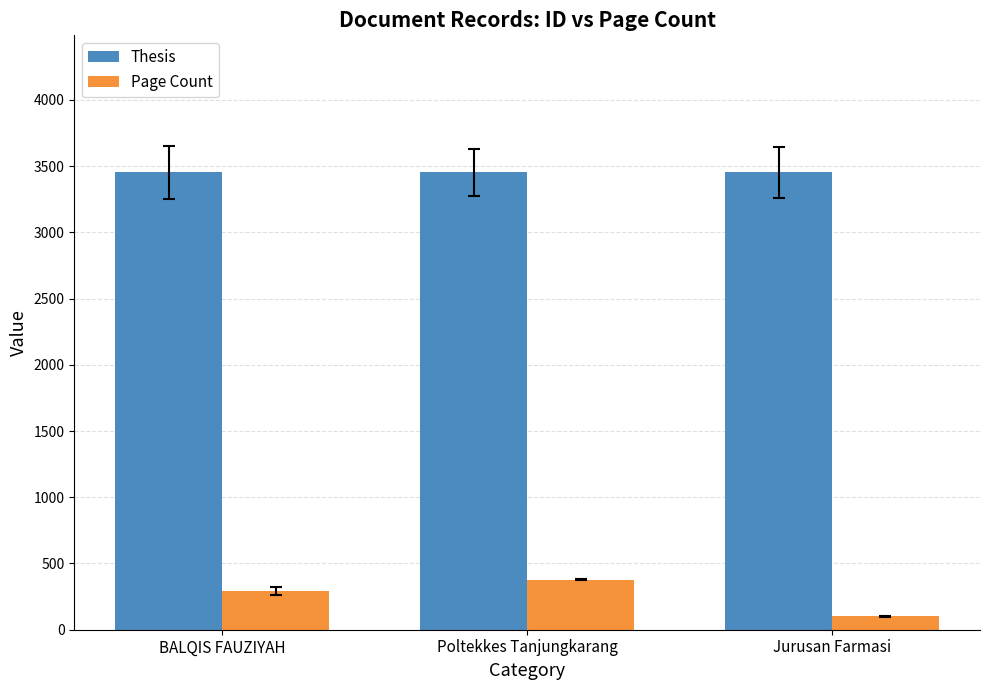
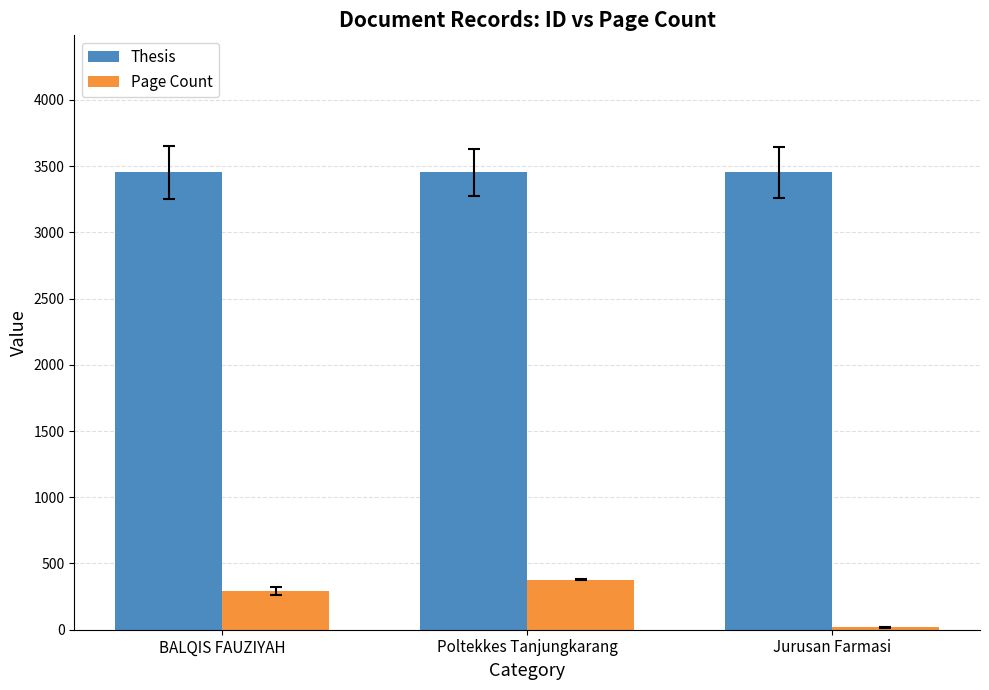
  {
    "Page Count": {
      "BALQIS FAUZIYAH": 300,
      "Poltekkes Tanjungkarang": 380,
-     "Jurusan Farmasi": 100
+     "Jurusan Farmasi": 20
    }
  }
